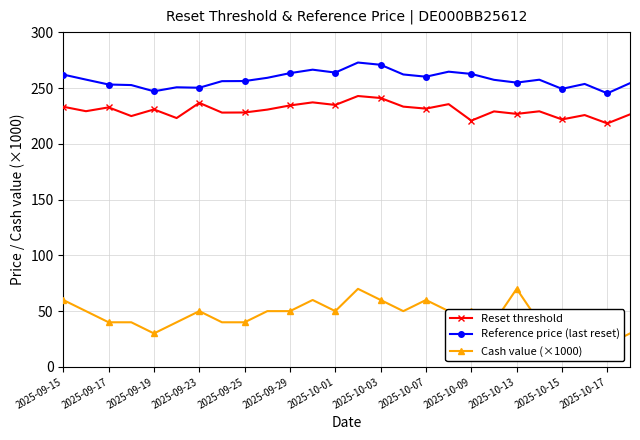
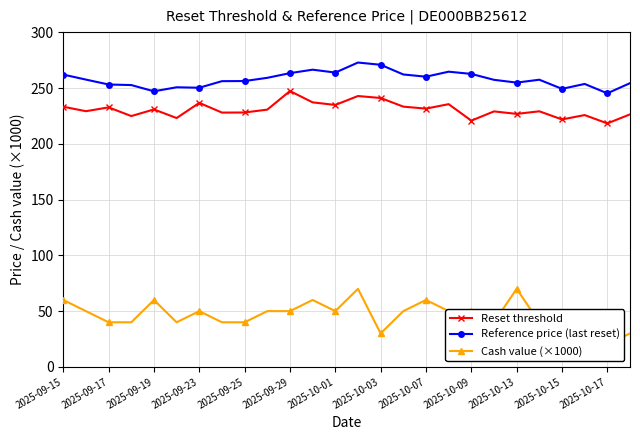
  {
    "Reset threshold": {
      "2025-09-15": 233,
      "2025-09-17": 233,
      "2025-09-19": 231,
      "2025-09-23": 237,
      "2025-09-25": 228,
-     "2025-09-29": 235,
+     "2025-09-29": 247,
      "2025-10-01": 235,
      "2025-10-03": 241,
      "2025-10-07": 232,
      "2025-10-09": 221,
      "2025-10-13": 227,
      "2025-10-15": 222,
      "2025-10-17": 218
    },
    "Reference price (last reset)": {
      "2025-09-15": 262,
      "2025-09-17": 253,
      "2025-09-19": 247,
      "2025-09-23": 250,
      "2025-09-25": 256,
      "2025-09-29": 264,
      "2025-10-01": 264,
      "2025-10-03": 271,
      "2025-10-07": 260,
      "2025-10-09": 263,
      "2025-10-13": 255,
      "2025-10-15": 249,
      "2025-10-17": 245
    },
    "Cash value (×1000)": {
      "2025-09-15": 60,
      "2025-09-17": 40,
-     "2025-09-19": 30,
+     "2025-09-19": 60,
      "2025-09-23": 50,
      "2025-09-25": 40,
      "2025-09-29": 50,
      "2025-10-01": 50,
-     "2025-10-03": 60,
+     "2025-10-03": 30,
      "2025-10-07": 60,
      "2025-10-13": 70
    }
  }
